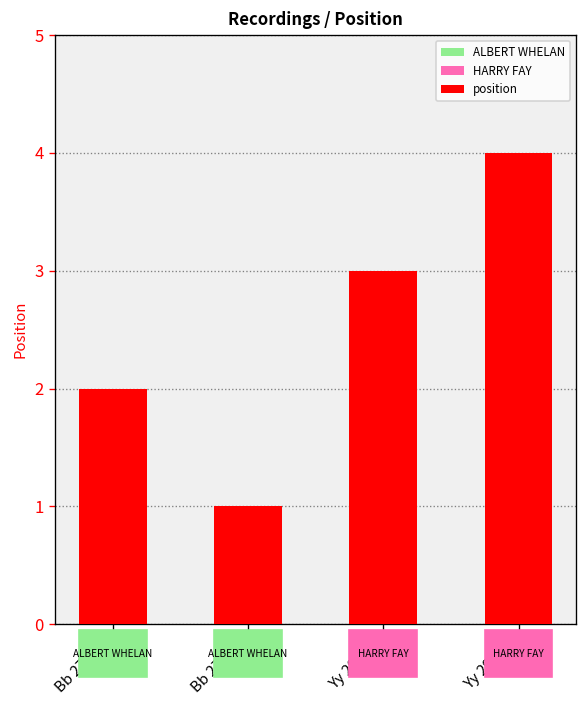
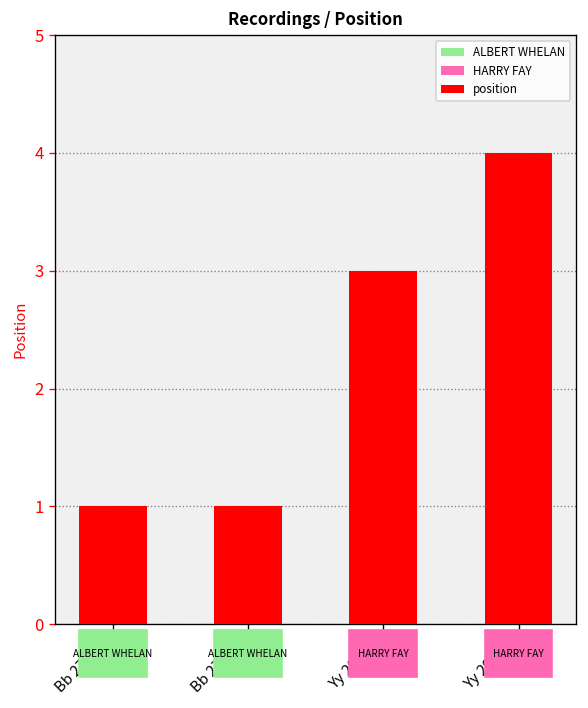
  {
-   "Bb 2735-1": 2,
+   "Bb 2735-1": 1,
    "Bb 2735-2": 1,
    "Yy 2941-1": 3,
    "Yy 2941-2": 4
  }
